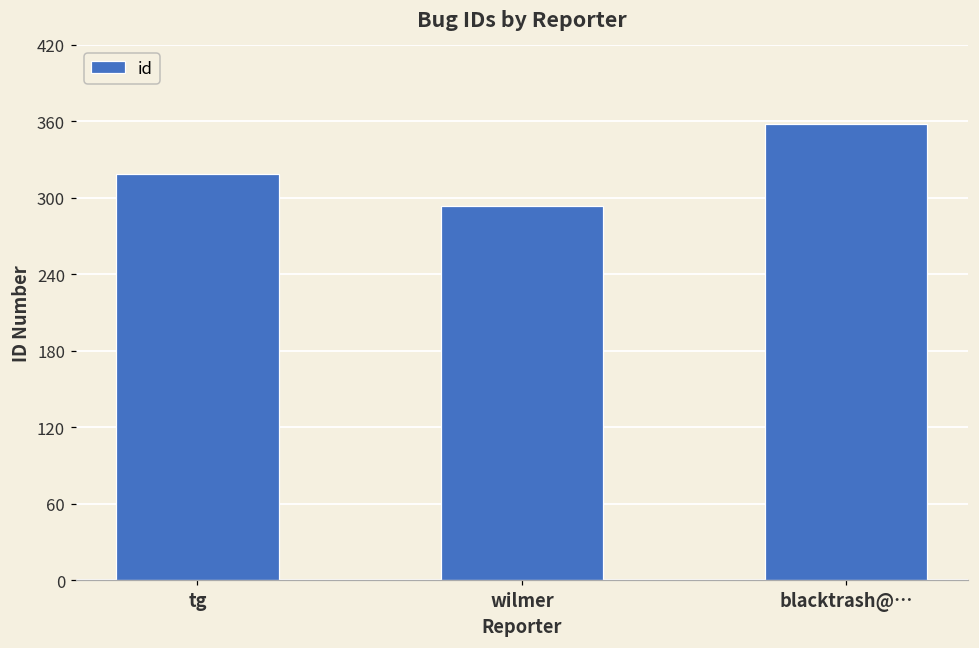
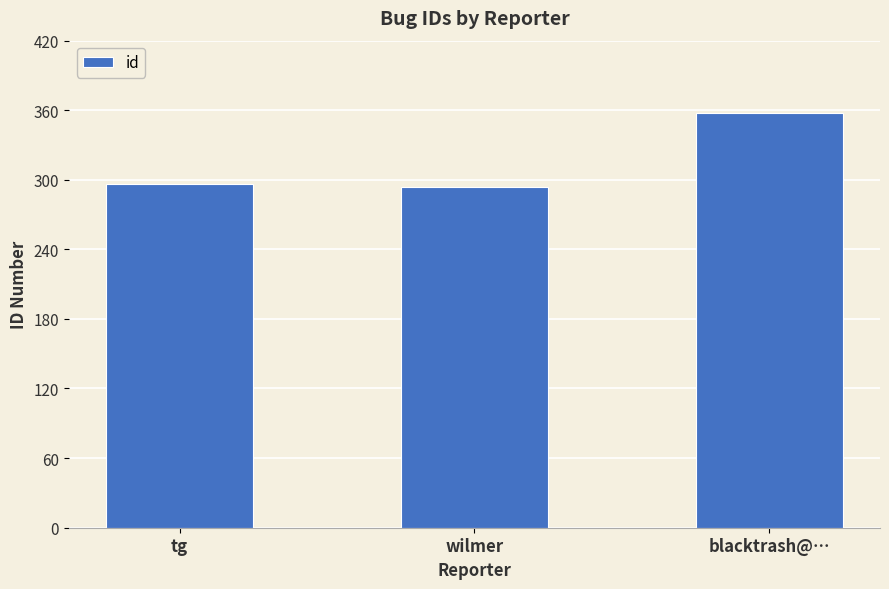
  {
-   "tg": 319,
+   "tg": 296,
    "wilmer": 294,
    "blacktrash@…": 358
  }
